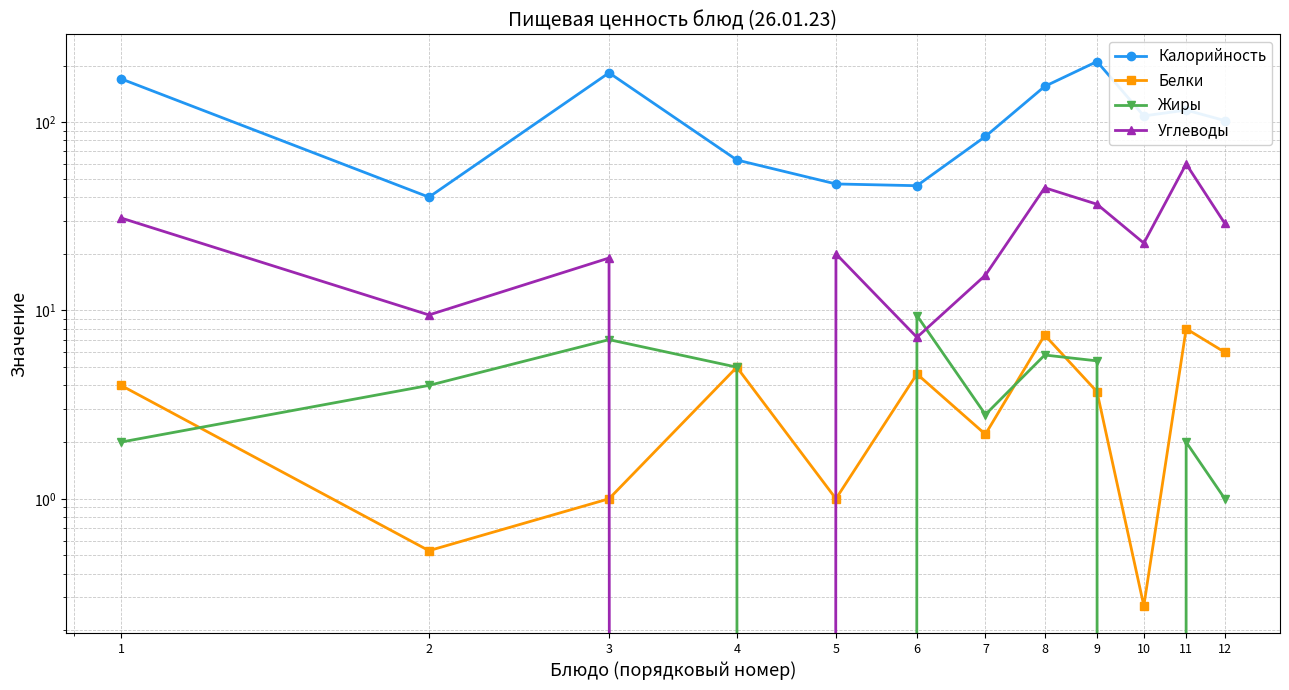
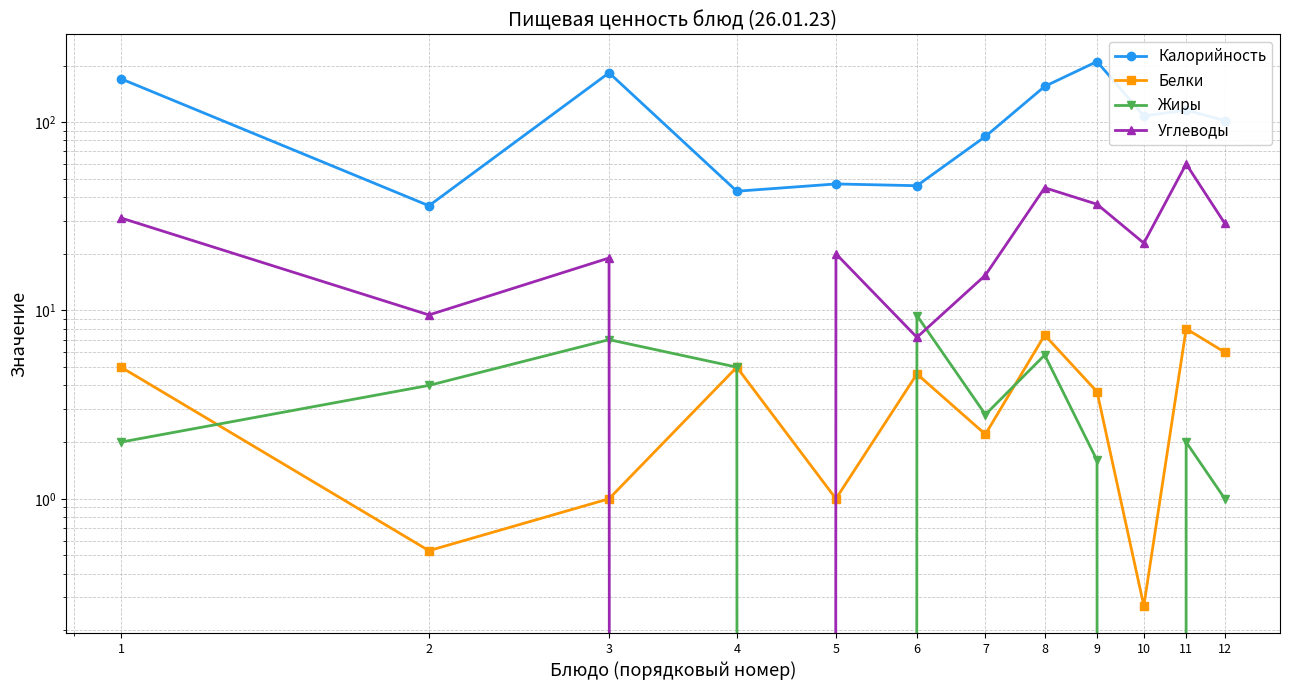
  {
    "Калорийность": {
      "1": 170,
-     "2": 40,
+     "2": 36,
      "3": 180,
-     "4": 63,
+     "4": 43,
      "5": 47,
      "6": 46,
      "7": 80,
      "8": 160,
      "9": 210
    },
    "Белки": {
-     "1": 4,
+     "1": 5,
      "2": 0.53,
      "3": 1,
      "5": 1,
      "6": 4.6,
      "7": 2.2,
      "8": 7.4,
      "9": 3.7,
      "10": 0.27,
      "11": 8,
      "12": 6
    },
    "Жиры": {
      "1": 2.0,
      "2": 4.0,
      "3": 7.0,
      "6": 9,
      "7": 2.8,
      "8": 5.8,
-     "9": 5.4,
+     "9": 1.6,
      "11": 2.0,
      "12": 1.0
    },
    "Углеводы": {
      "1": 31,
      "2": 9,
      "3": 19,
      "5": 20,
      "6": 7.2,
      "7": 15,
      "8": 45,
      "9": 37,
      "10": 23,
      "11": 60,
      "12": 29
    }
  }
